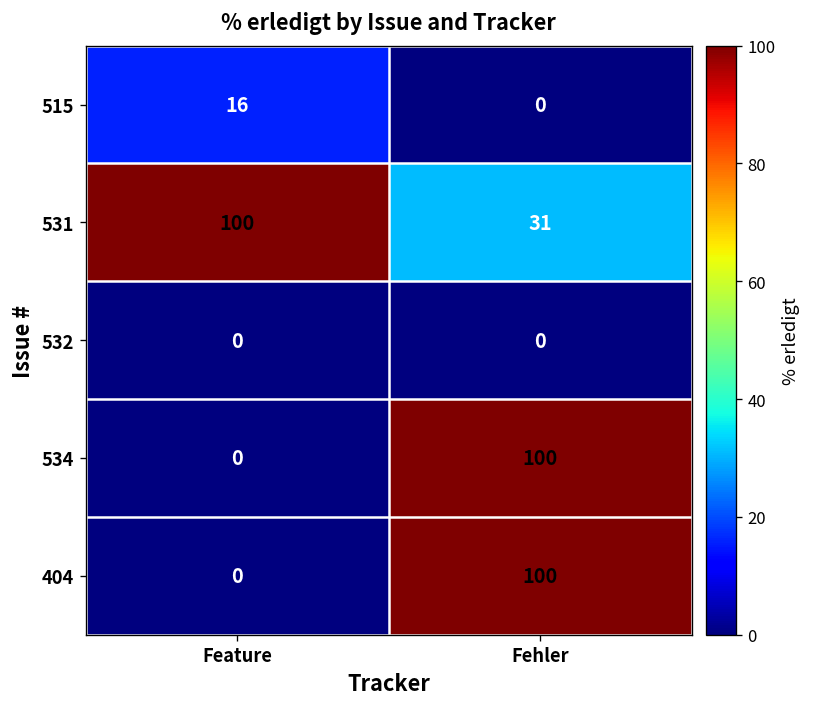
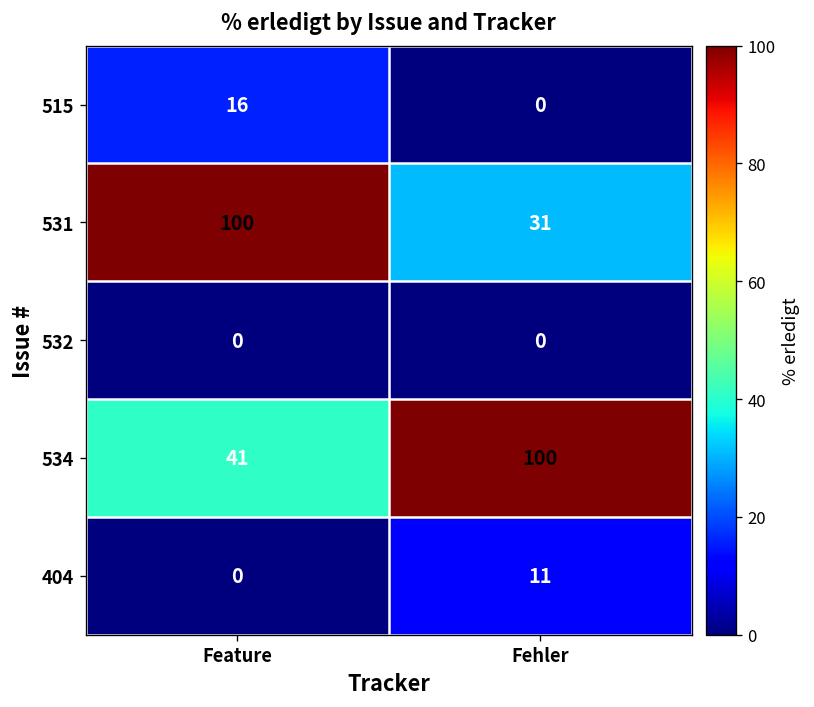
  {
    "515": {
      "Feature": 16,
      "Fehler": 0
    },
    "531": {
      "Feature": 100,
      "Fehler": 31
    },
    "532": {
      "Feature": 0,
      "Fehler": 0
    },
    "534": {
-     "Feature": 0,
+     "Feature": 41,
      "Fehler": 100
    },
    "404": {
      "Feature": 0,
-     "Fehler": 100
+     "Fehler": 11
    }
  }
